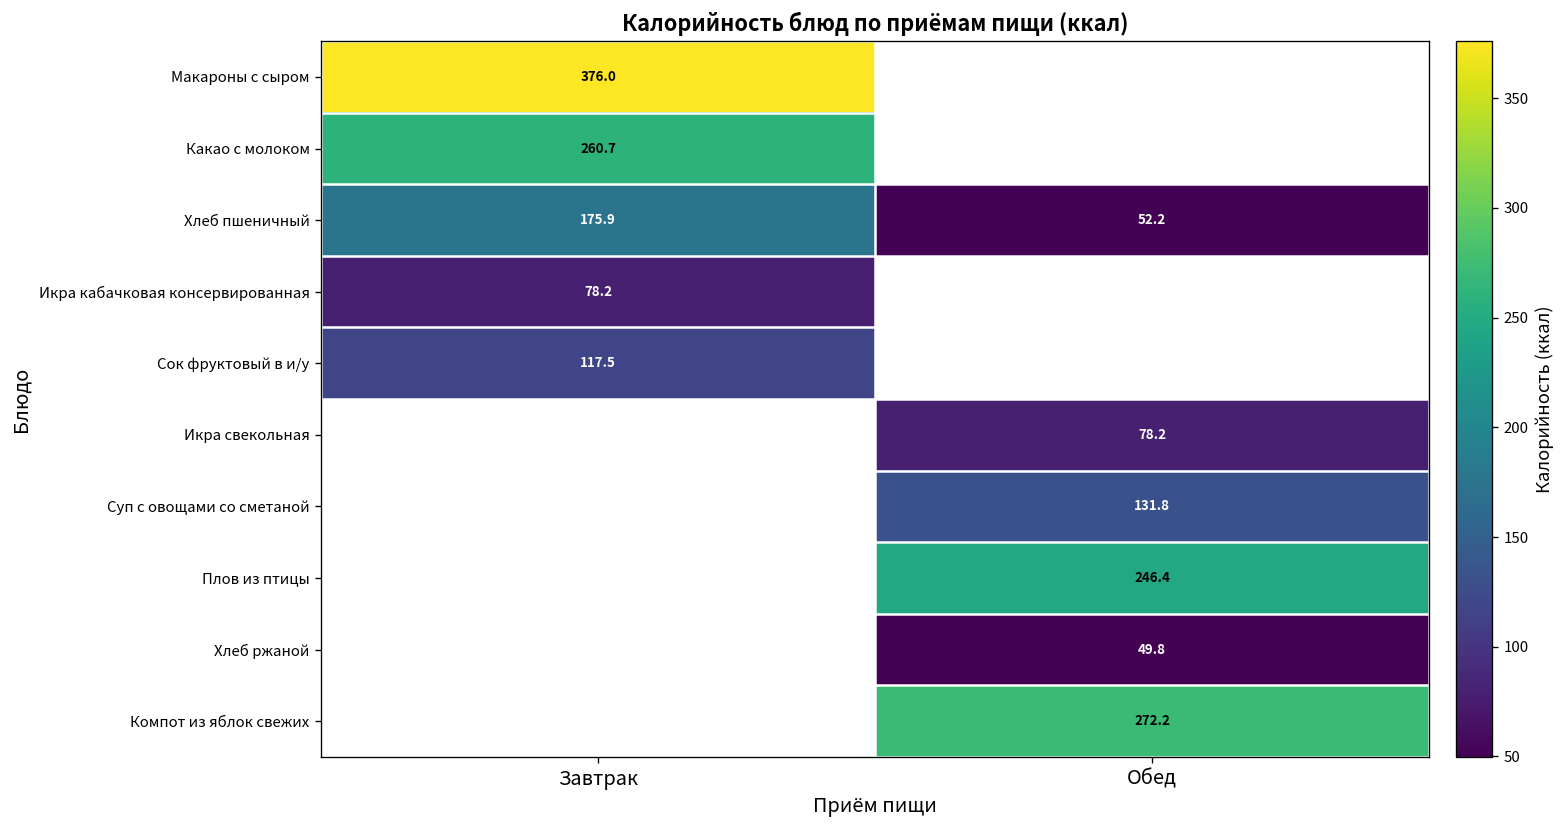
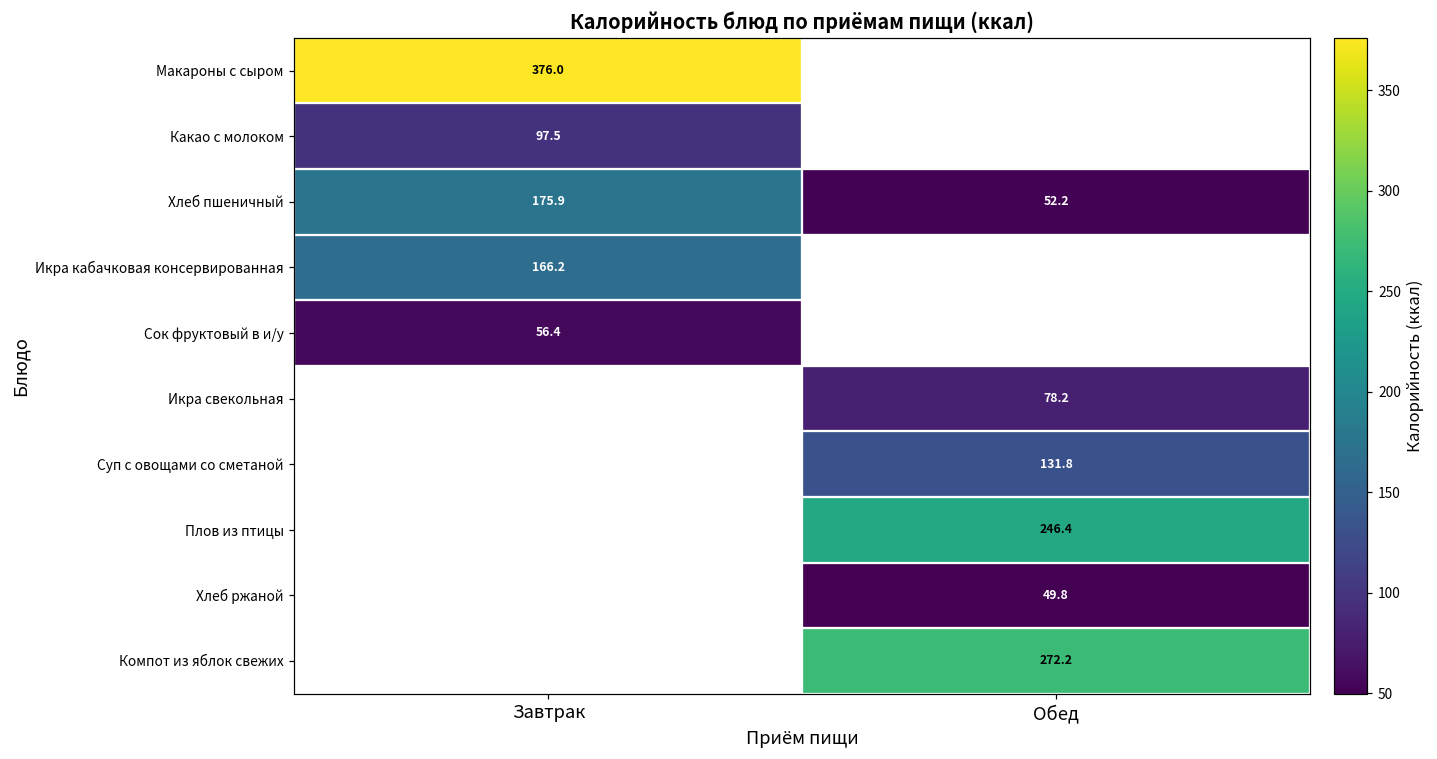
  {
    "Макароны с сыром": {
      "Завтрак": 376.0
    },
    "Какао с молоком": {
-     "Завтрак": 260.7
+     "Завтрак": 97.5
    },
    "Хлеб пшеничный": {
      "Завтрак": 175.9,
      "Обед": 52.2
    },
    "Икра кабачковая консервированная": {
-     "Завтрак": 78.2
+     "Завтрак": 166.2
    },
    "Сок фруктовый в и/у": {
-     "Завтрак": 117.5
+     "Завтрак": 56.4
    },
    "Икра свекольная": {
      "Обед": 78.2
    },
    "Суп с овощами со сметаной": {
      "Обед": 131.8
    },
    "Плов из птицы": {
      "Обед": 246.4
    },
    "Хлеб ржаной": {
      "Обед": 49.8
    },
    "Компот из яблок свежих": {
      "Обед": 272.2
    }
  }
